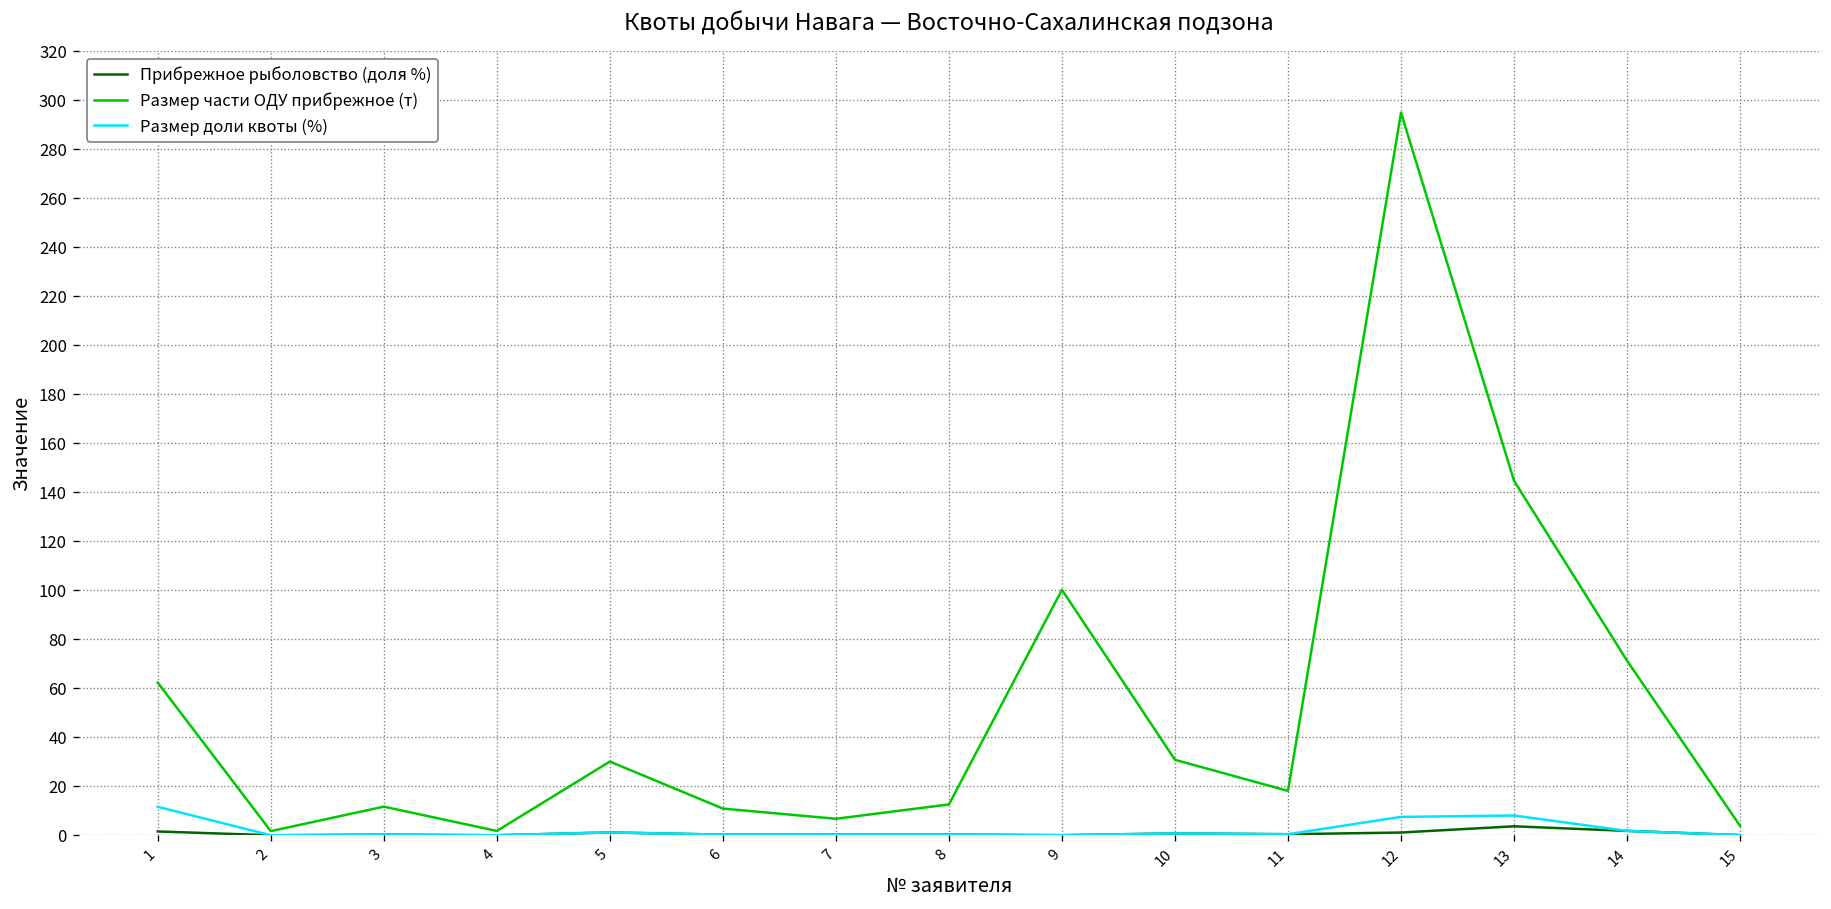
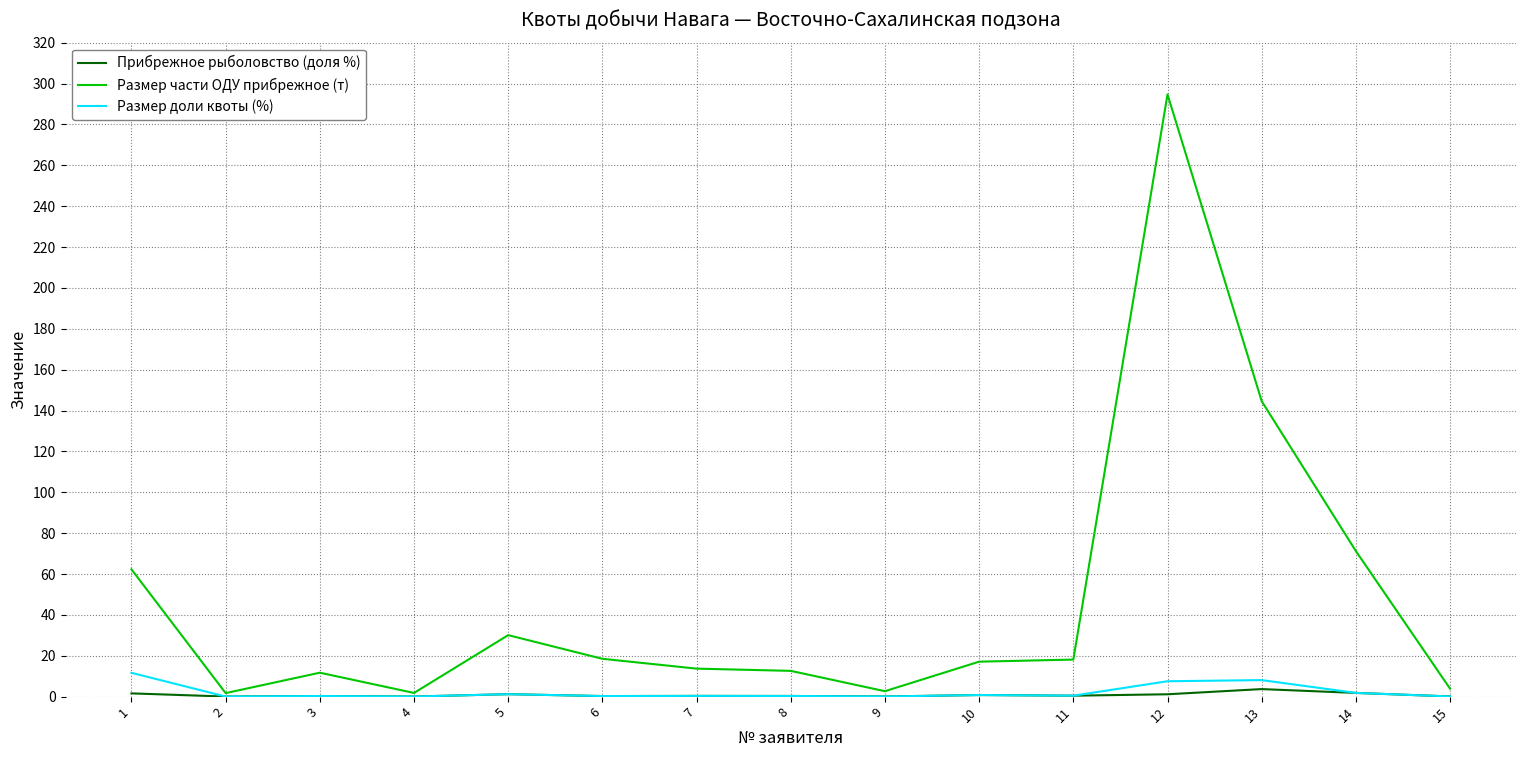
  {
    "Прибрежное рыболовство (доля %)": {
      "1": 2,
      "12": 1,
      "13": 4
    },
    "Размер части ОДУ прибрежное (т)": {
      "1": 62,
      "2": 2,
      "3": 12,
      "4": 2,
      "5": 30,
-     "6": 11,
-     "7": 7,
+     "6": 19,
+     "7": 14,
      "8": 13,
-     "9": 100,
-     "10": 31,
+     "9": 3,
+     "10": 17,
      "11": 18,
      "12": 295,
      "13": 145,
      "14": 71,
      "15": 4
    },
    "Размер доли квоты (%)": {
      "1": 12,
      "12": 8,
      "13": 8
    }
  }
